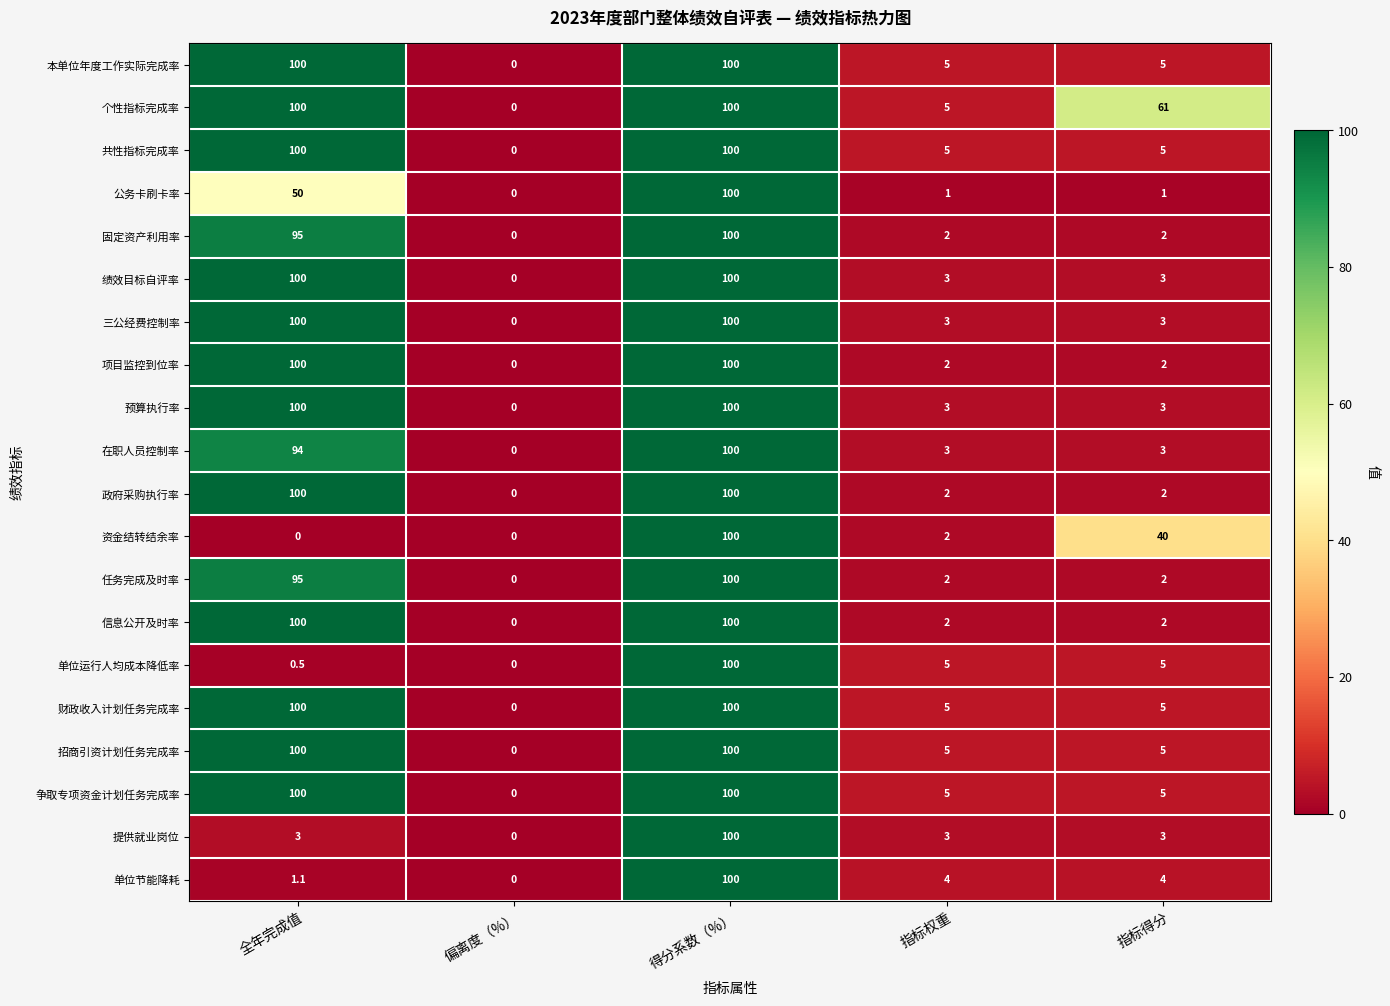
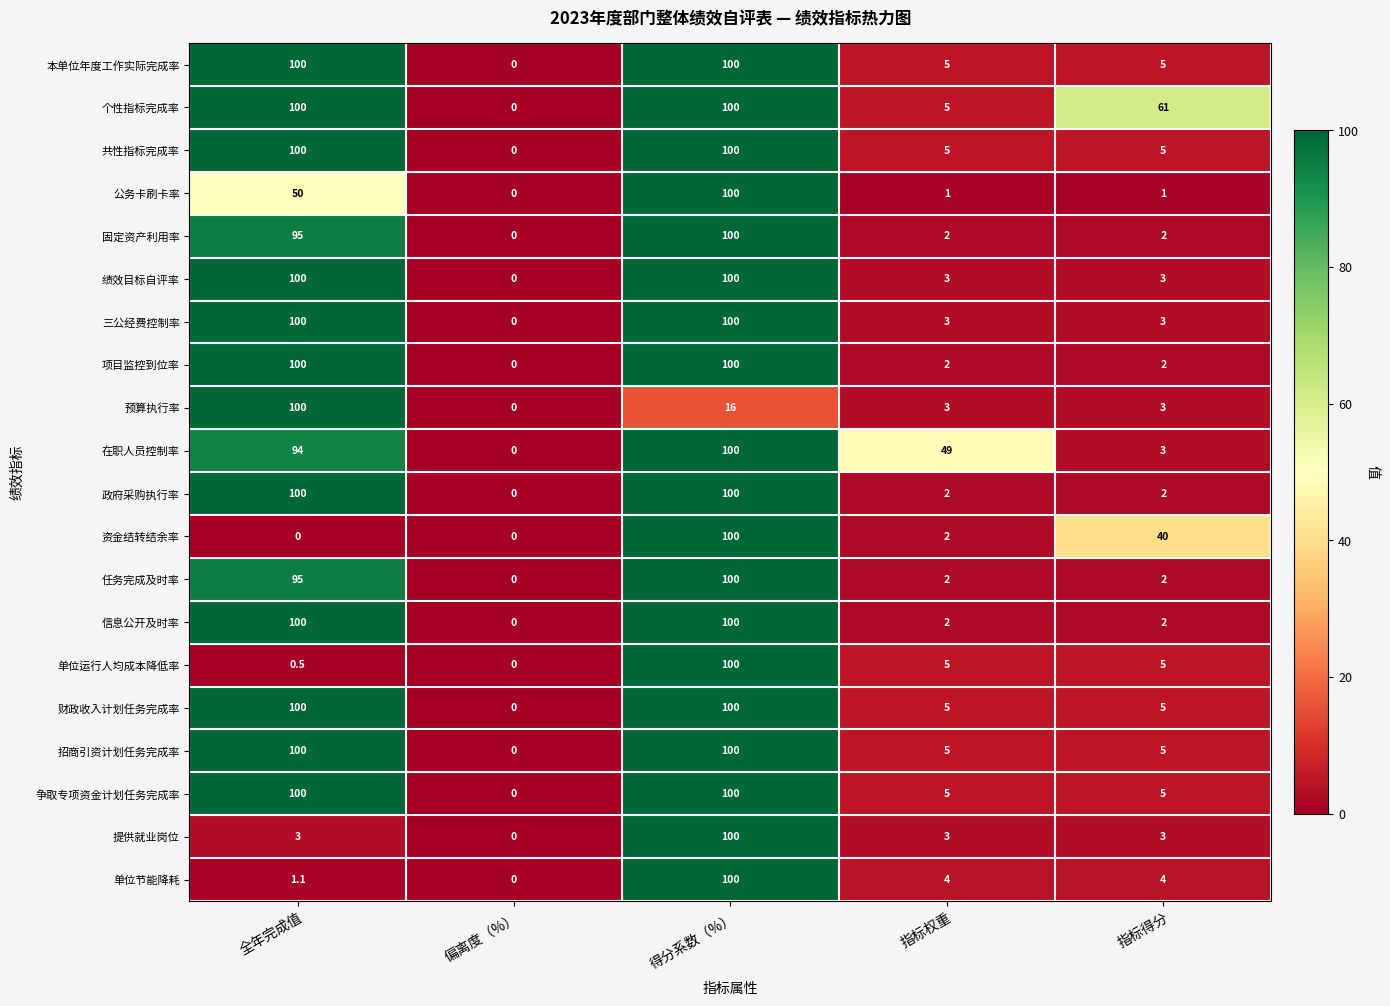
  {
    "本单位年度工作实际完成率": {
      "全年完成值": 100,
      "偏离度（%）": 0,
      "得分系数（%）": 100,
      "指标权重": 5,
      "指标得分": 5
    },
    "个性指标完成率": {
      "全年完成值": 100,
      "偏离度（%）": 0,
      "得分系数（%）": 100,
      "指标权重": 5,
      "指标得分": 61
    },
    "共性指标完成率": {
      "全年完成值": 100,
      "偏离度（%）": 0,
      "得分系数（%）": 100,
      "指标权重": 5,
      "指标得分": 5
    },
    "公务卡刷卡率": {
      "全年完成值": 50,
      "偏离度（%）": 0,
      "得分系数（%）": 100,
      "指标权重": 1,
      "指标得分": 1
    },
    "固定资产利用率": {
      "全年完成值": 95,
      "偏离度（%）": 0,
      "得分系数（%）": 100,
      "指标权重": 2,
      "指标得分": 2
    },
    "绩效目标自评率": {
      "全年完成值": 100,
      "偏离度（%）": 0,
      "得分系数（%）": 100,
      "指标权重": 3,
      "指标得分": 3
    },
    "三公经费控制率": {
      "全年完成值": 100,
      "偏离度（%）": 0,
      "得分系数（%）": 100,
      "指标权重": 3,
      "指标得分": 3
    },
    "项目监控到位率": {
      "全年完成值": 100,
      "偏离度（%）": 0,
      "得分系数（%）": 100,
      "指标权重": 2,
      "指标得分": 2
    },
    "预算执行率": {
      "全年完成值": 100,
      "偏离度（%）": 0,
-     "得分系数（%）": 100,
+     "得分系数（%）": 16,
      "指标权重": 3,
      "指标得分": 3
    },
    "在职人员控制率": {
      "全年完成值": 94,
      "偏离度（%）": 0,
      "得分系数（%）": 100,
-     "指标权重": 3,
+     "指标权重": 49,
      "指标得分": 3
    },
    "政府采购执行率": {
      "全年完成值": 100,
      "偏离度（%）": 0,
      "得分系数（%）": 100,
      "指标权重": 2,
      "指标得分": 2
    },
    "资金结转结余率": {
      "全年完成值": 0,
      "偏离度（%）": 0,
      "得分系数（%）": 100,
      "指标权重": 2,
      "指标得分": 40
    },
    "任务完成及时率": {
      "全年完成值": 95,
      "偏离度（%）": 0,
      "得分系数（%）": 100,
      "指标权重": 2,
      "指标得分": 2
    },
    "信息公开及时率": {
      "全年完成值": 100,
      "偏离度（%）": 0,
      "得分系数（%）": 100,
      "指标权重": 2,
      "指标得分": 2
    },
    "单位运行人均成本降低率": {
      "全年完成值": 0.5,
      "偏离度（%）": 0,
      "得分系数（%）": 100,
      "指标权重": 5,
      "指标得分": 5
    },
    "财政收入计划任务完成率": {
      "全年完成值": 100,
      "偏离度（%）": 0,
      "得分系数（%）": 100,
      "指标权重": 5,
      "指标得分": 5
    },
    "招商引资计划任务完成率": {
      "全年完成值": 100,
      "偏离度（%）": 0,
      "得分系数（%）": 100,
      "指标权重": 5,
      "指标得分": 5
    },
    "争取专项资金计划任务完成率": {
      "全年完成值": 100,
      "偏离度（%）": 0,
      "得分系数（%）": 100,
      "指标权重": 5,
      "指标得分": 5
    },
    "提供就业岗位": {
      "全年完成值": 3,
      "偏离度（%）": 0,
      "得分系数（%）": 100,
      "指标权重": 3,
      "指标得分": 3
    },
    "单位节能降耗": {
      "全年完成值": 1.1,
      "偏离度（%）": 0,
      "得分系数（%）": 100,
      "指标权重": 4,
      "指标得分": 4
    }
  }
